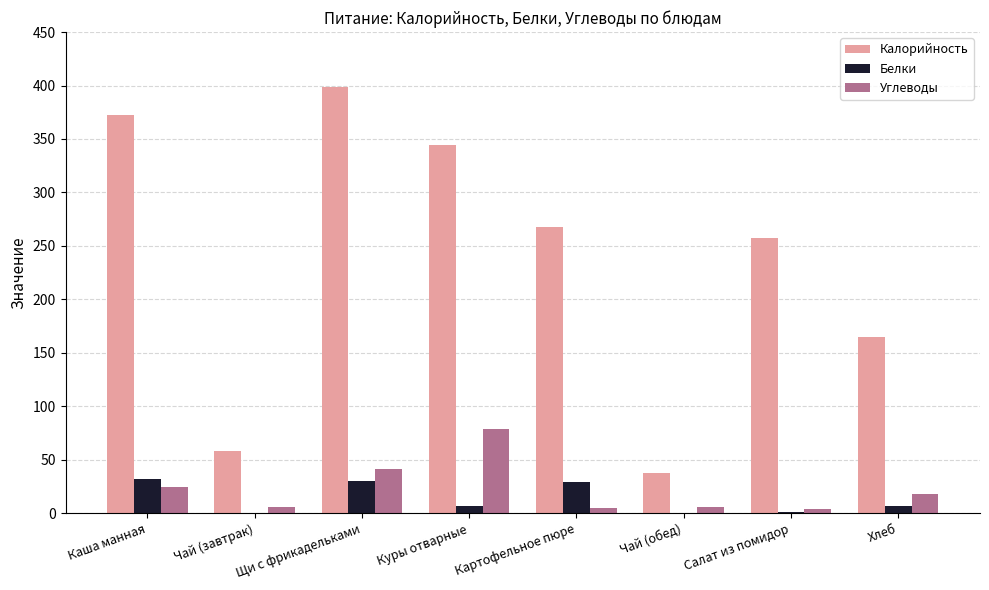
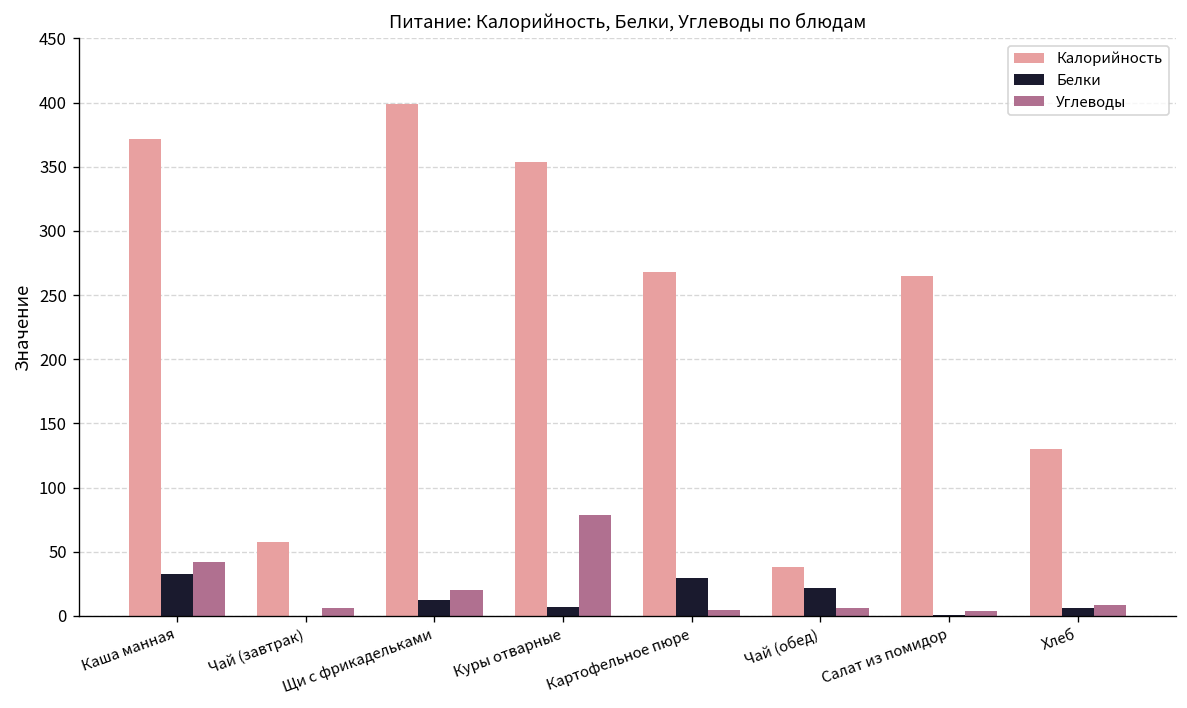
  {
    "Калорийность": {
      "Каша манная": 372,
      "Чай (завтрак)": 58,
      "Щи с фрикадельками": 399,
-     "Куры отварные": 344,
+     "Куры отварные": 354,
      "Картофельное пюре": 268,
      "Чай (обед)": 38,
-     "Салат из помидор": 257,
-     "Хлеб": 165
+     "Салат из помидор": 265,
+     "Хлеб": 130
    },
    "Белки": {
      "Каша манная": 32,
-     "Щи с фрикадельками": 31,
+     "Щи с фрикадельками": 12,
      "Куры отварные": 7,
      "Картофельное пюре": 30,
-     "Чай (обед)": 0,
+     "Чай (обед)": 22,
      "Хлеб": 7
    },
    "Углеводы": {
-     "Каша манная": 25,
+     "Каша манная": 42,
      "Чай (завтрак)": 6,
-     "Щи с фрикадельками": 41,
+     "Щи с фрикадельками": 20,
      "Куры отварные": 79,
      "Картофельное пюре": 5,
      "Чай (обед)": 6,
      "Салат из помидор": 4,
-     "Хлеб": 18
+     "Хлеб": 9
    }
  }
